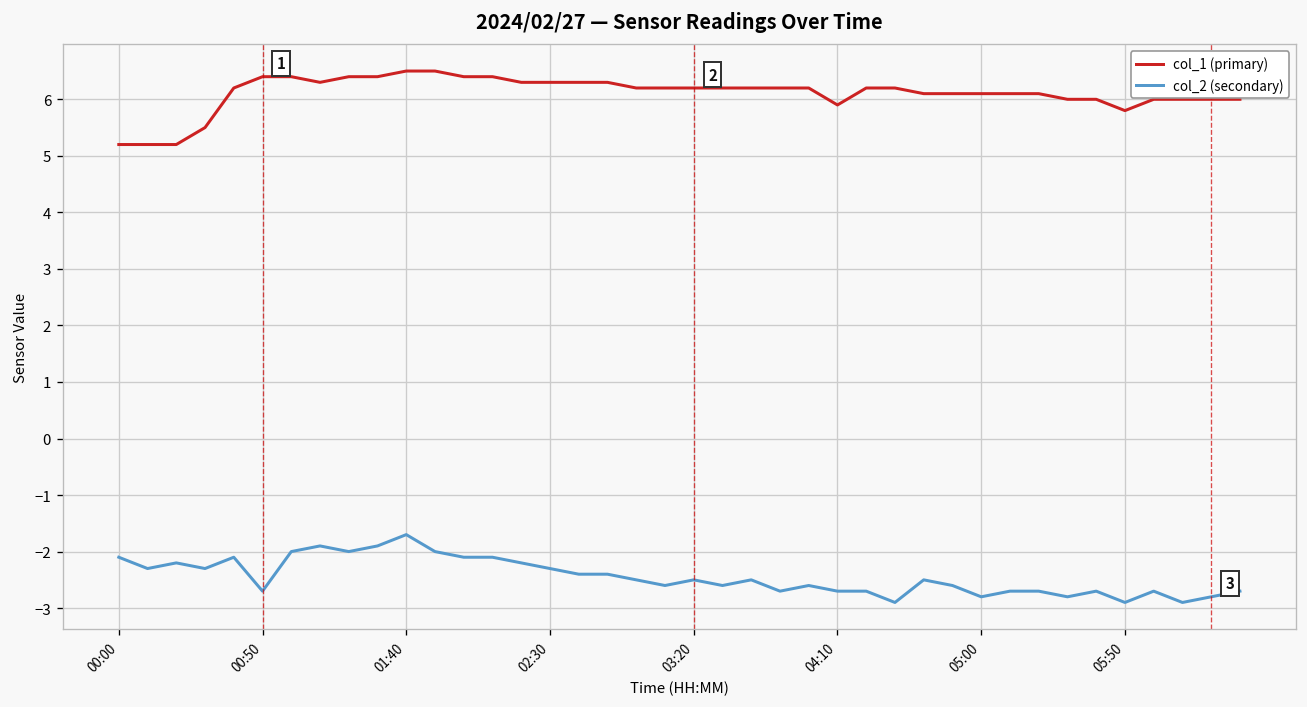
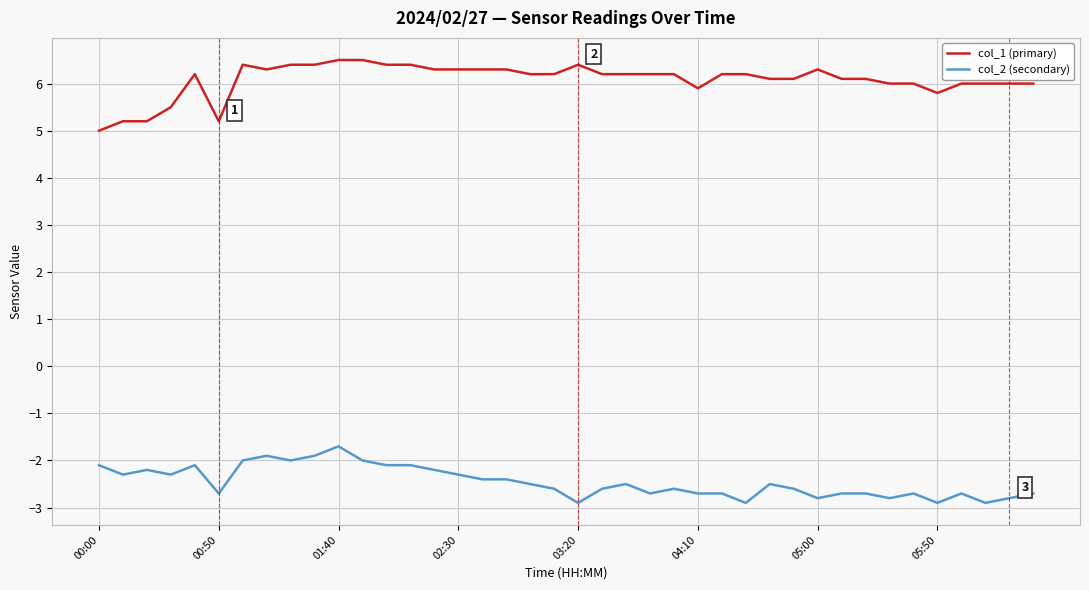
  {
    "col_1 (primary)": {
-     "00:00": 5.2,
-     "00:50": 6.4,
+     "00:00": 5.0,
+     "00:50": 5.2,
      "01:40": 6.5,
      "02:30": 6.3,
-     "03:20": 6.2,
+     "03:20": 6.4,
      "04:10": 5.9,
-     "05:00": 6.1,
+     "05:00": 6.3,
      "05:50": 5.8
    },
    "col_2 (secondary)": {
      "00:00": -2.1,
      "00:50": -2.7,
      "01:40": -1.7,
      "02:30": -2.3,
-     "03:20": -2.5,
+     "03:20": -2.9,
      "04:10": -2.7,
      "05:00": -2.8,
      "05:50": -2.9
    }
  }
